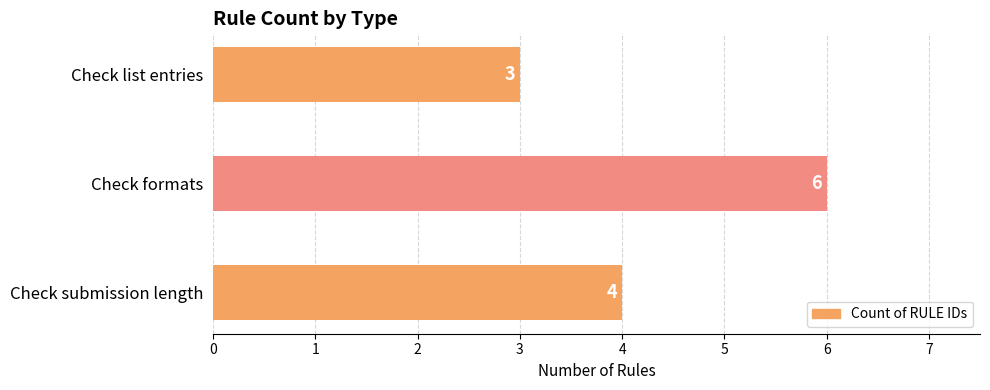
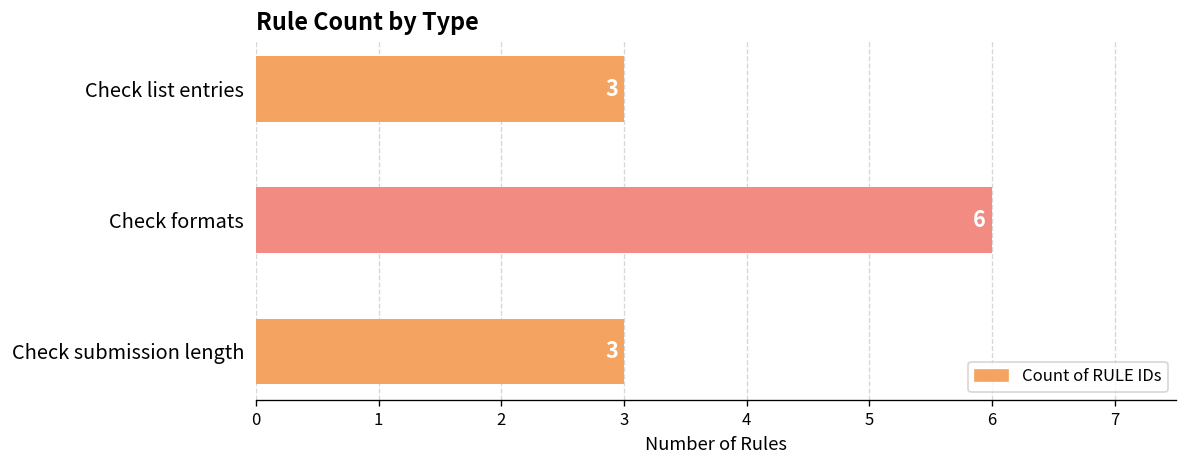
  {
    "Check list entries": 3,
    "Check formats": 6,
-   "Check submission length": 4
+   "Check submission length": 3
  }
